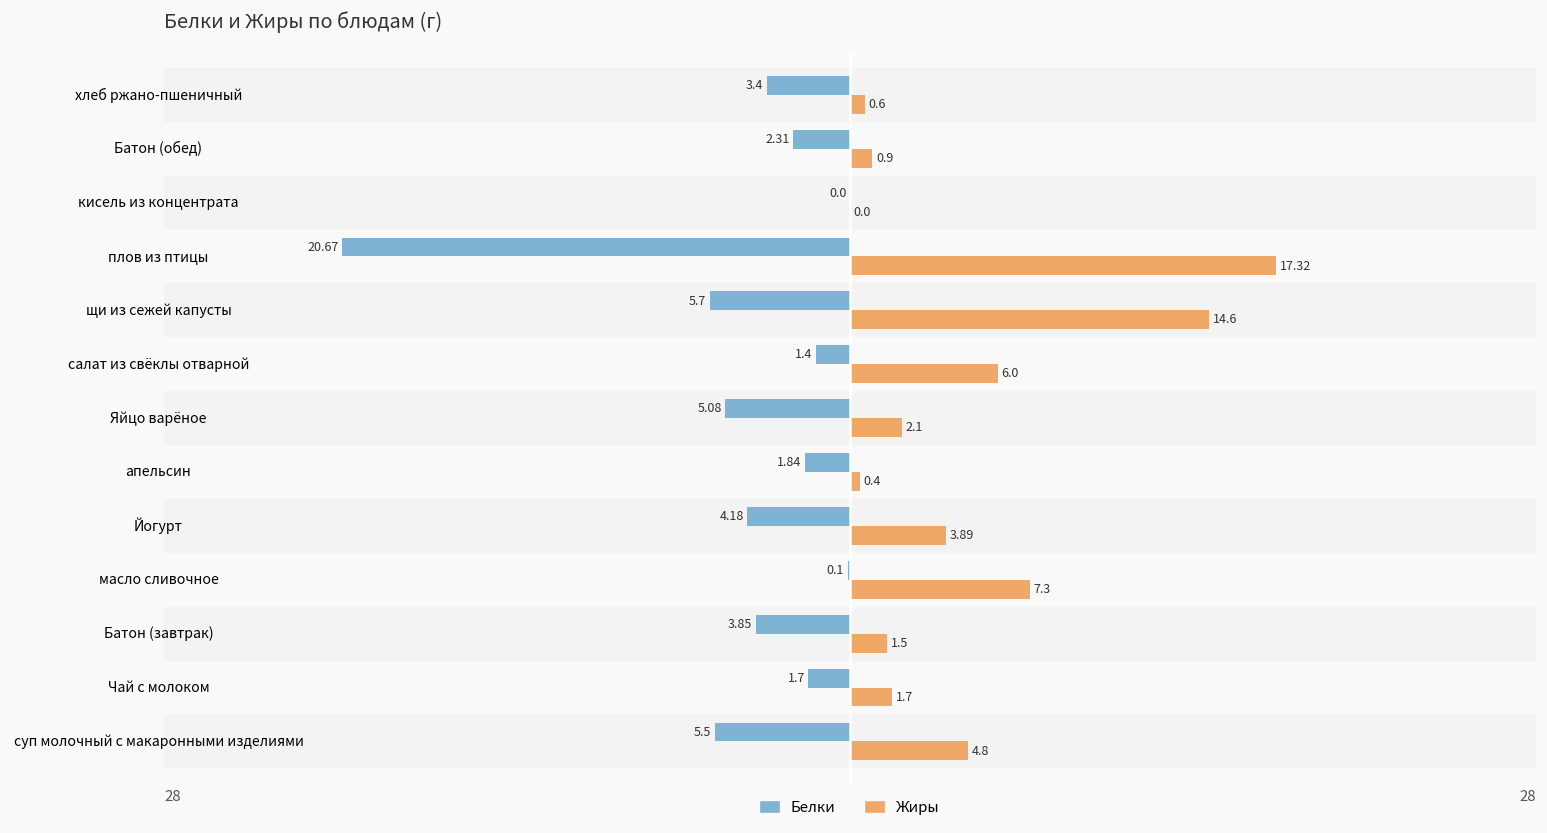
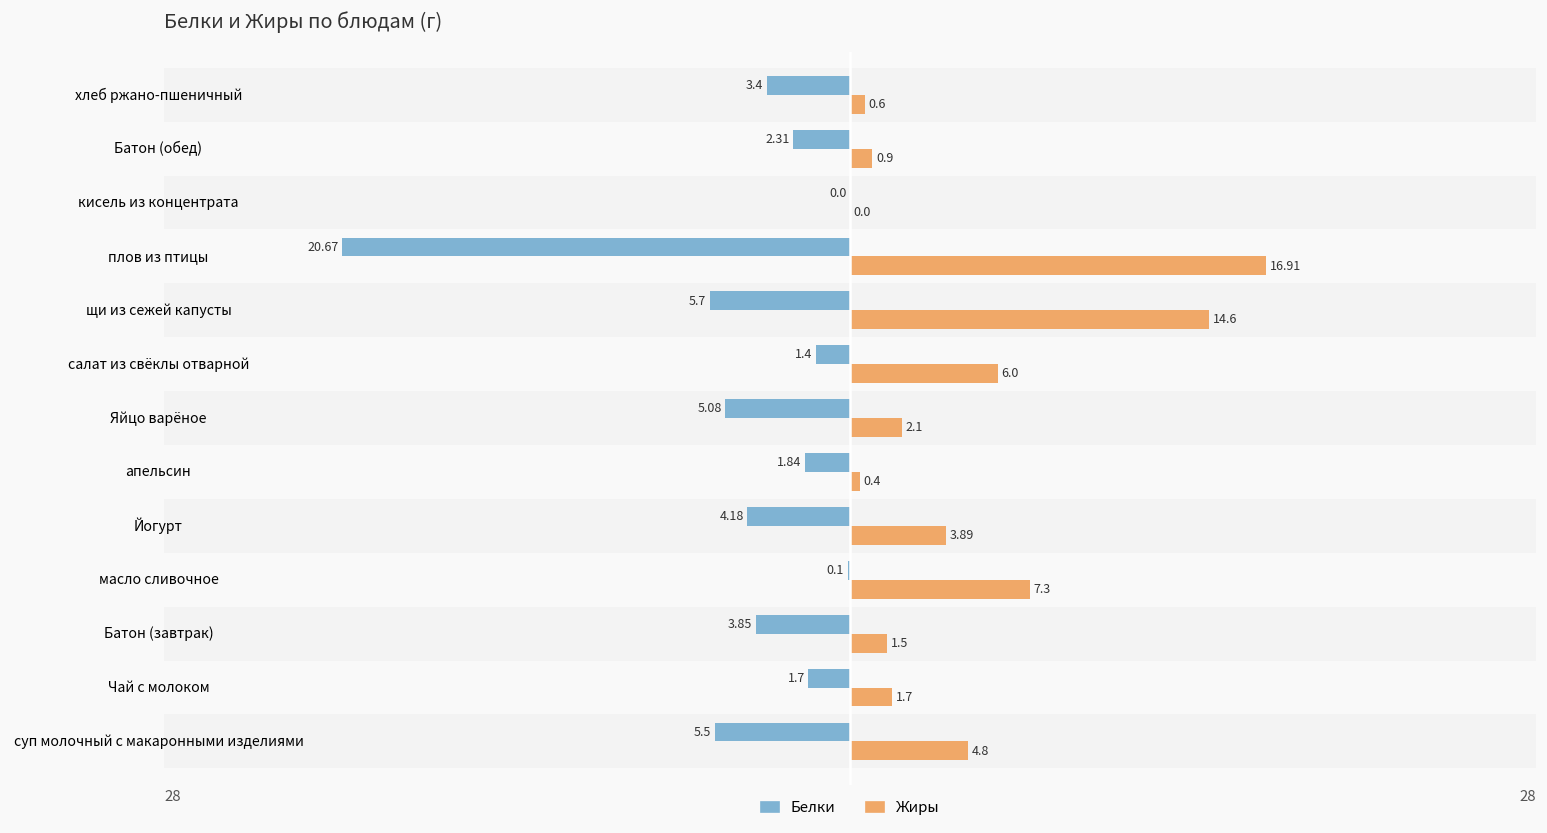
  {
    "Жиры": {
-     "плов из птицы": 17.32
+     "плов из птицы": 16.91
    }
  }
